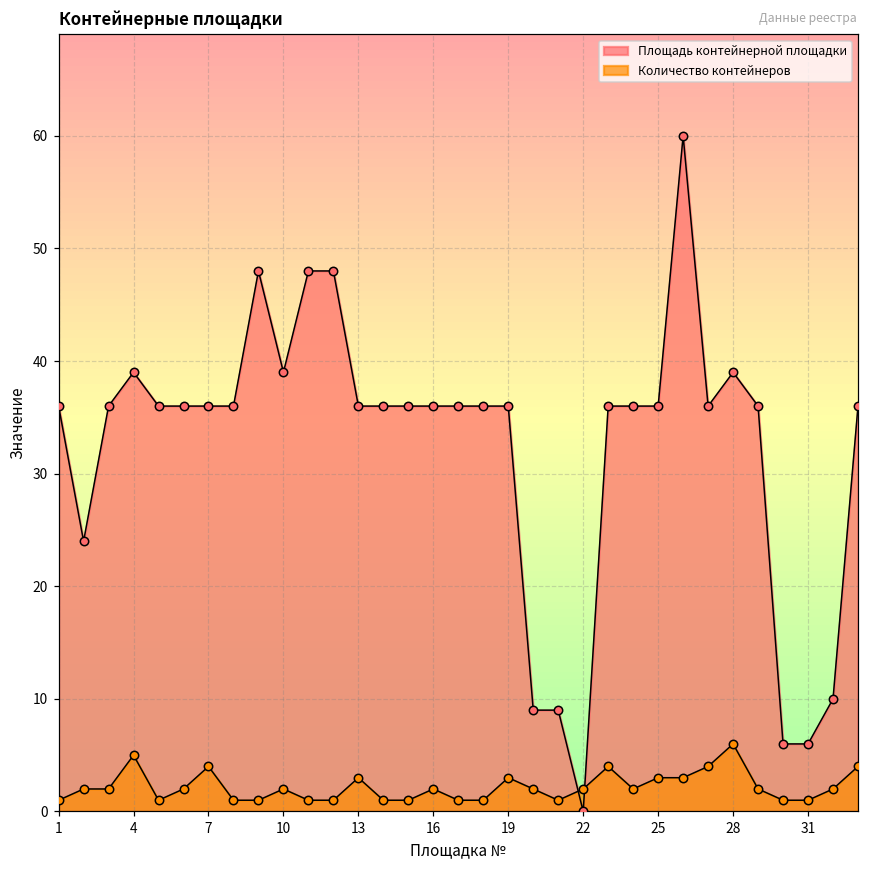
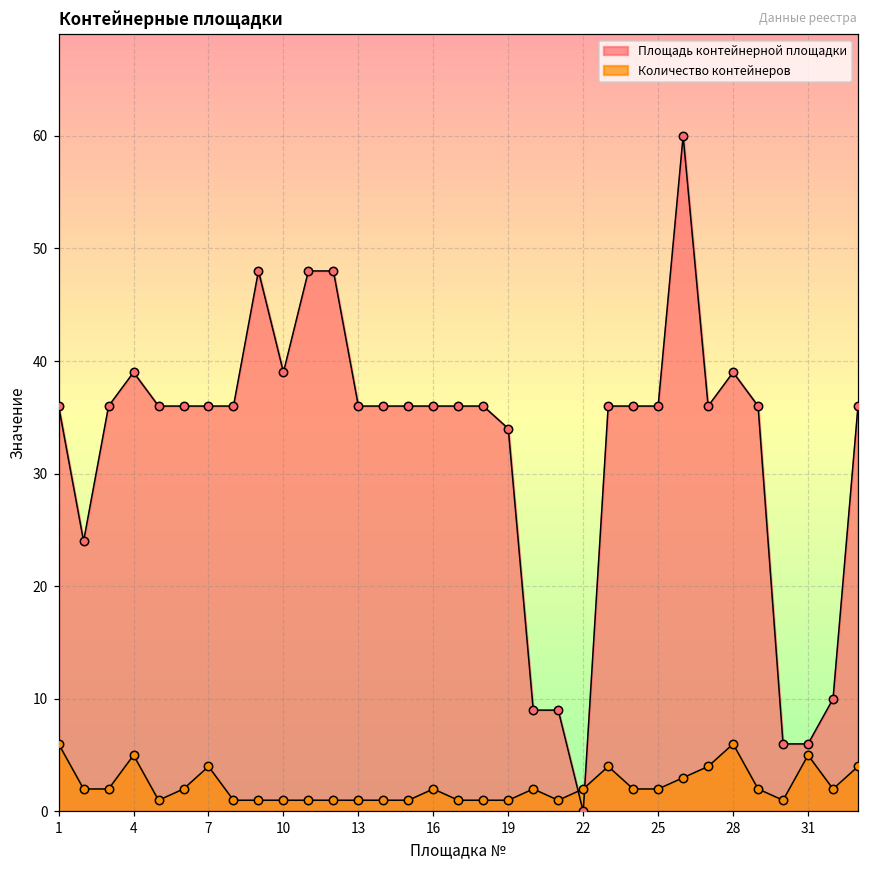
  {
    "Площадь контейнерной площадки": {
      "1": 36,
      "4": 39,
      "7": 36,
      "10": 39,
      "13": 36,
      "16": 36,
-     "19": 36,
+     "19": 34,
      "22": 0,
      "25": 36,
      "28": 39,
      "31": 6
    },
    "Количество контейнеров": {
-     "1": 1,
+     "1": 6,
      "4": 5,
      "7": 4,
-     "10": 2,
-     "13": 3,
+     "10": 1,
+     "13": 1,
      "16": 2,
-     "19": 3,
+     "19": 1,
      "22": 2,
-     "25": 3,
+     "25": 2,
      "28": 6,
-     "31": 1
+     "31": 5
    }
  }
